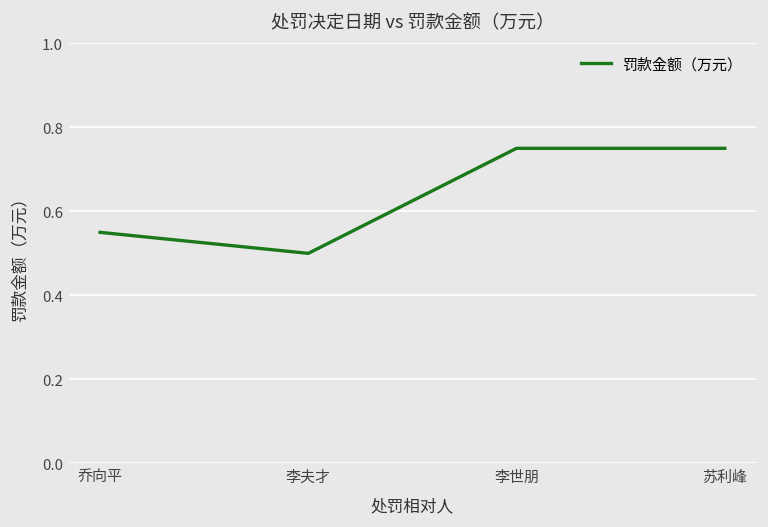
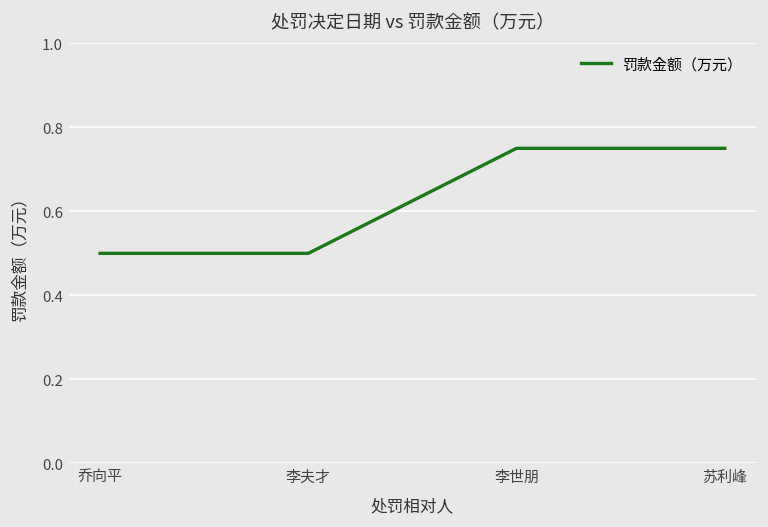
  {
-   "乔向平": 0.55,
+   "乔向平": 0.50,
    "李夫才": 0.50,
    "李世朋": 0.75,
    "苏利峰": 0.75
  }
